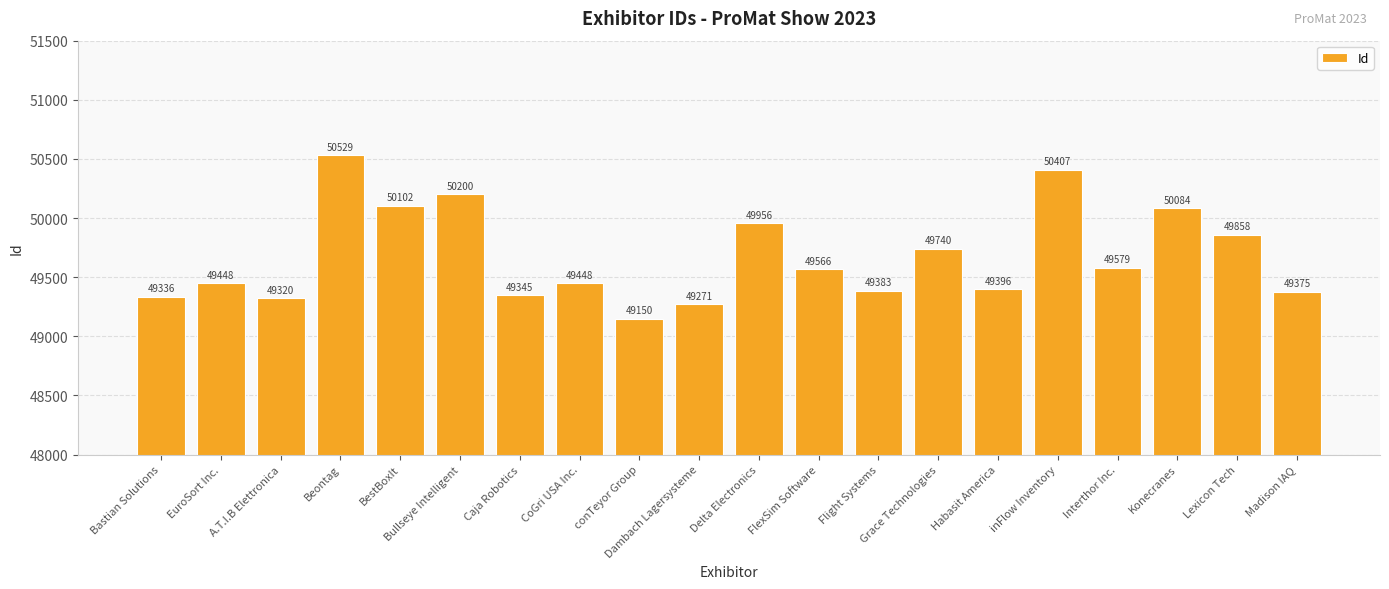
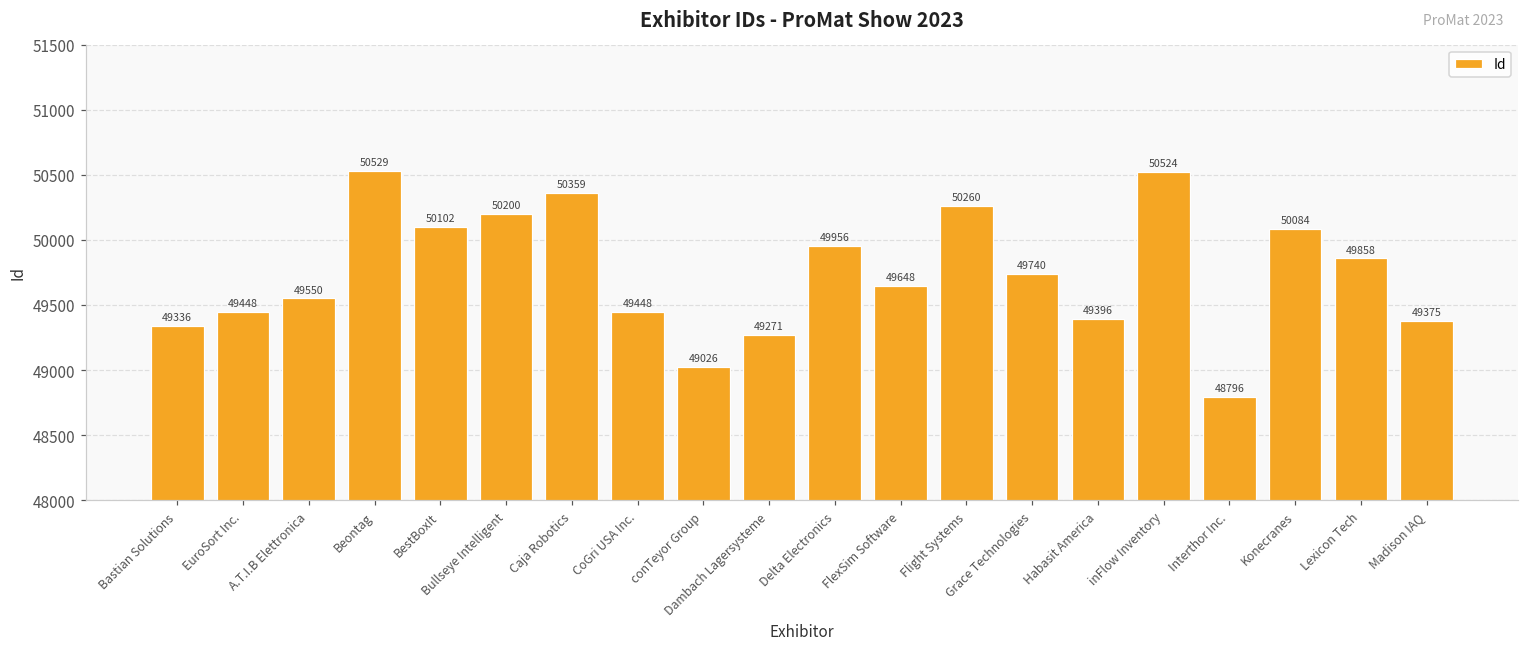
  {
    "Bastian Solutions": 49336,
    "EuroSort Inc.": 49448,
-   "A.T.I.B Elettronica": 49320,
+   "A.T.I.B Elettronica": 49550,
    "Beontag": 50529,
    "BestBoxIt": 50102,
    "Bullseye Intelligent": 50200,
-   "Caja Robotics": 49345,
+   "Caja Robotics": 50359,
    "CoGri USA Inc.": 49448,
-   "conTeyor Group": 49150,
+   "conTeyor Group": 49026,
    "Dambach Lagersysteme": 49271,
    "Delta Electronics": 49956,
-   "FlexSim Software": 49566,
-   "Flight Systems": 49383,
+   "FlexSim Software": 49648,
+   "Flight Systems": 50260,
    "Grace Technologies": 49740,
    "Habasit America": 49396,
-   "inFlow Inventory": 50407,
-   "Interthor Inc.": 49579,
+   "inFlow Inventory": 50524,
+   "Interthor Inc.": 48796,
    "Konecranes": 50084,
    "Lexicon Tech": 49858,
    "Madison IAQ": 49375
  }
